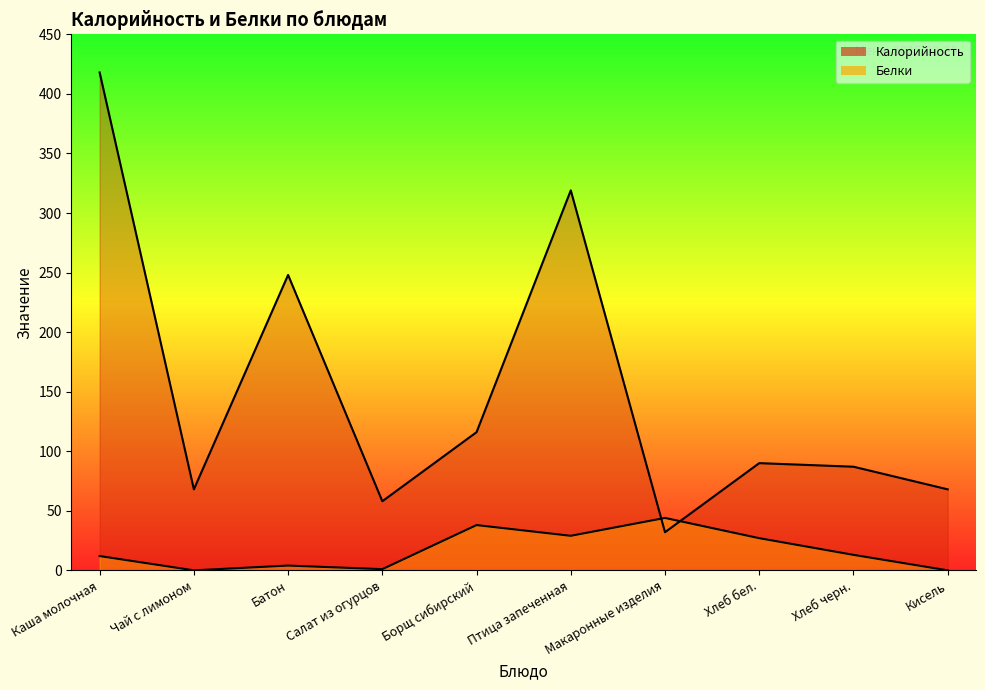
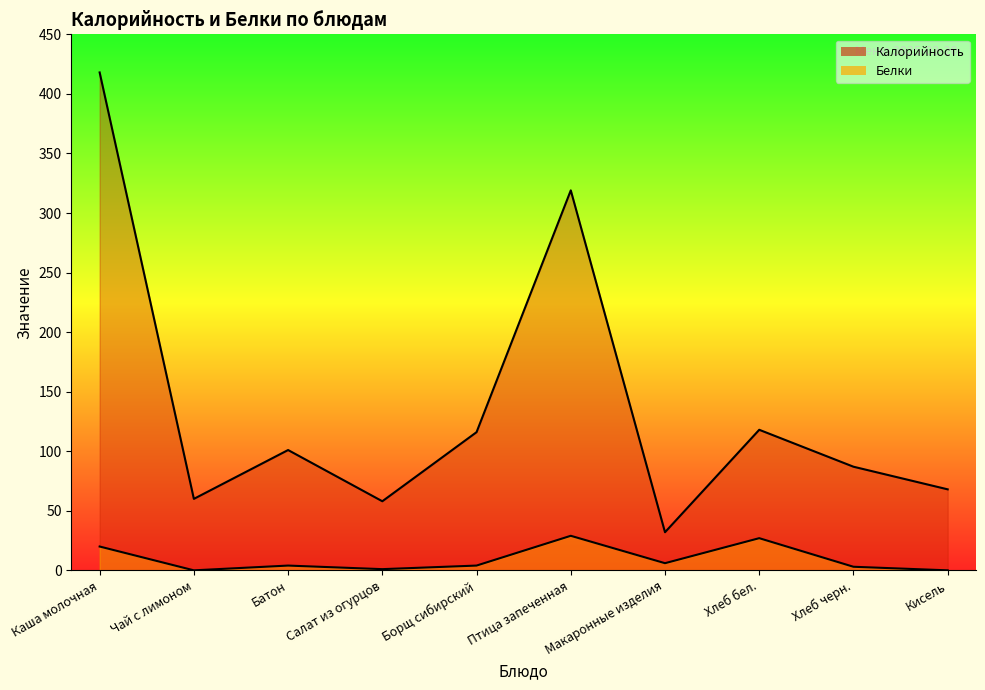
  {
    "Калорийность": {
      "Каша молочная": 418,
-     "Чай с лимоном": 68,
-     "Батон": 248,
+     "Чай с лимоном": 60,
+     "Батон": 101,
      "Салат из огурцов": 58,
      "Борщ сибирский": 116,
      "Птица запеченная": 319,
      "Макаронные изделия": 32,
-     "Хлеб бел.": 90,
+     "Хлеб бел.": 118,
      "Хлеб черн.": 87,
      "Кисель": 68
    },
    "Белки": {
-     "Каша молочная": 12,
+     "Каша молочная": 20,
      "Чай с лимоном": 0,
      "Батон": 4,
      "Салат из огурцов": 1,
-     "Борщ сибирский": 38,
+     "Борщ сибирский": 4,
      "Птица запеченная": 29,
-     "Макаронные изделия": 44,
+     "Макаронные изделия": 6,
      "Хлеб бел.": 27,
-     "Хлеб черн.": 13,
+     "Хлеб черн.": 3,
      "Кисель": 0
    }
  }
